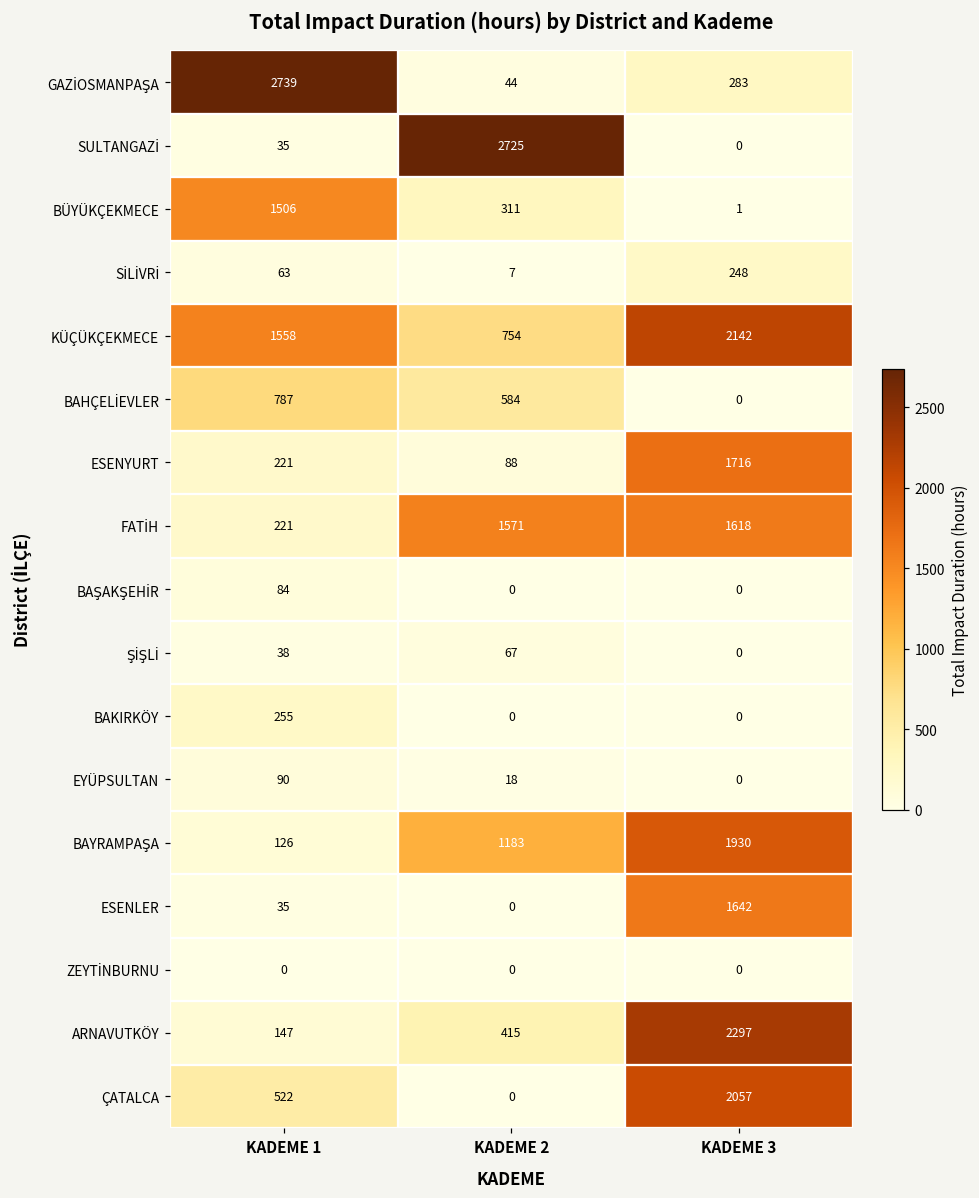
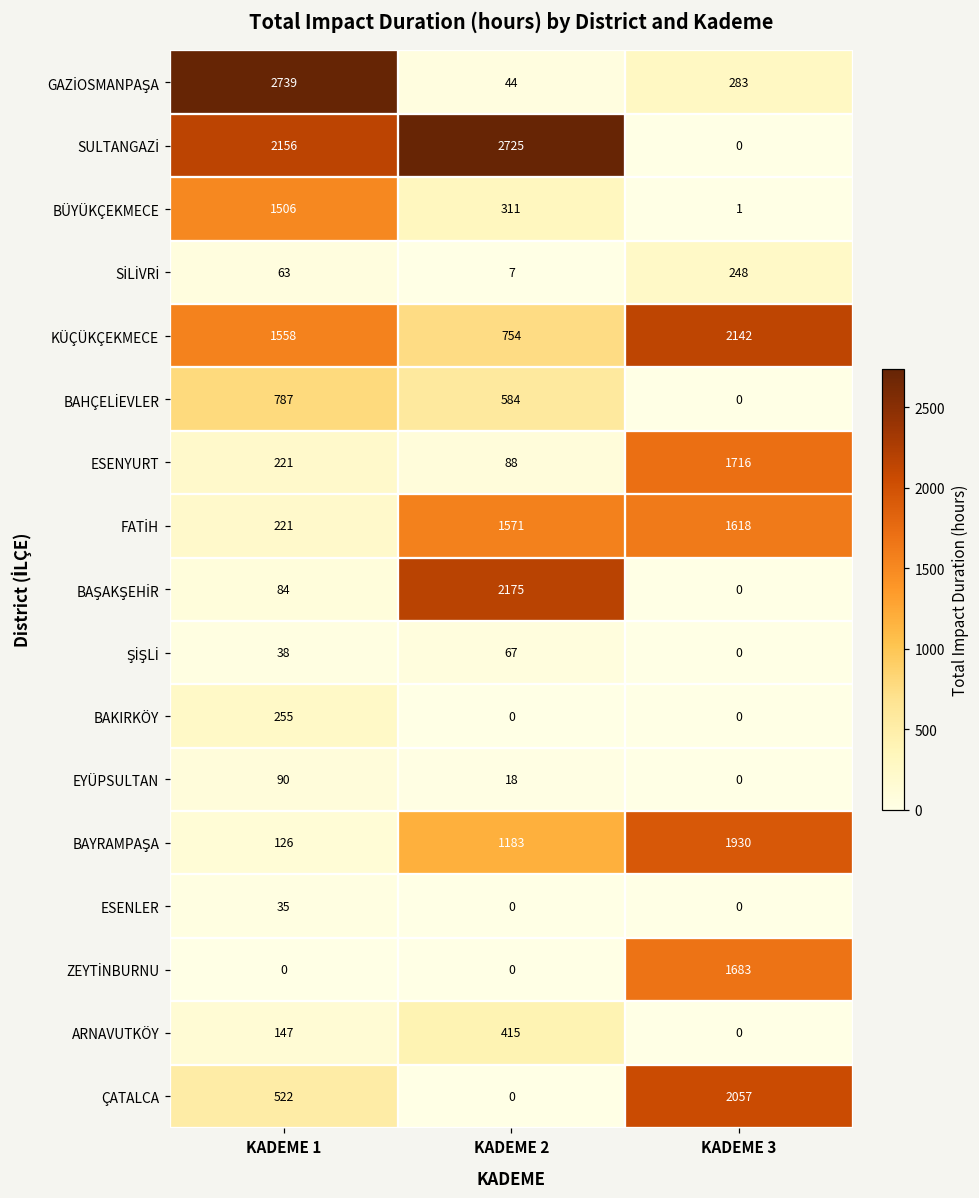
  {
    "GAZİOSMANPAŞA": {
      "KADEME 1": 2739,
      "KADEME 2": 44,
      "KADEME 3": 283
    },
    "SULTANGAZİ": {
-     "KADEME 1": 35,
+     "KADEME 1": 2156,
      "KADEME 2": 2725,
      "KADEME 3": 0
    },
    "BÜYÜKÇEKMECE": {
      "KADEME 1": 1506,
      "KADEME 2": 311,
      "KADEME 3": 1
    },
    "SİLİVRİ": {
      "KADEME 1": 63,
      "KADEME 2": 7,
      "KADEME 3": 248
    },
    "KÜÇÜKÇEKMECE": {
      "KADEME 1": 1558,
      "KADEME 2": 754,
      "KADEME 3": 2142
    },
    "BAHÇELİEVLER": {
      "KADEME 1": 787,
      "KADEME 2": 584,
      "KADEME 3": 0
    },
    "ESENYURT": {
      "KADEME 1": 221,
      "KADEME 2": 88,
      "KADEME 3": 1716
    },
    "FATİH": {
      "KADEME 1": 221,
      "KADEME 2": 1571,
      "KADEME 3": 1618
    },
    "BAŞAKŞEHİR": {
      "KADEME 1": 84,
-     "KADEME 2": 0,
+     "KADEME 2": 2175,
      "KADEME 3": 0
    },
    "ŞİŞLİ": {
      "KADEME 1": 38,
      "KADEME 2": 67,
      "KADEME 3": 0
    },
    "BAKIRKÖY": {
      "KADEME 1": 255,
      "KADEME 2": 0,
      "KADEME 3": 0
    },
    "EYÜPSULTAN": {
      "KADEME 1": 90,
      "KADEME 2": 18,
      "KADEME 3": 0
    },
    "BAYRAMPAŞA": {
      "KADEME 1": 126,
      "KADEME 2": 1183,
      "KADEME 3": 1930
    },
    "ESENLER": {
      "KADEME 1": 35,
      "KADEME 2": 0,
-     "KADEME 3": 1642
+     "KADEME 3": 0
    },
    "ZEYTİNBURNU": {
      "KADEME 1": 0,
      "KADEME 2": 0,
-     "KADEME 3": 0
+     "KADEME 3": 1683
    },
    "ARNAVUTKÖY": {
      "KADEME 1": 147,
      "KADEME 2": 415,
-     "KADEME 3": 2297
+     "KADEME 3": 0
    },
    "ÇATALCA": {
      "KADEME 1": 522,
      "KADEME 2": 0,
      "KADEME 3": 2057
    }
  }
